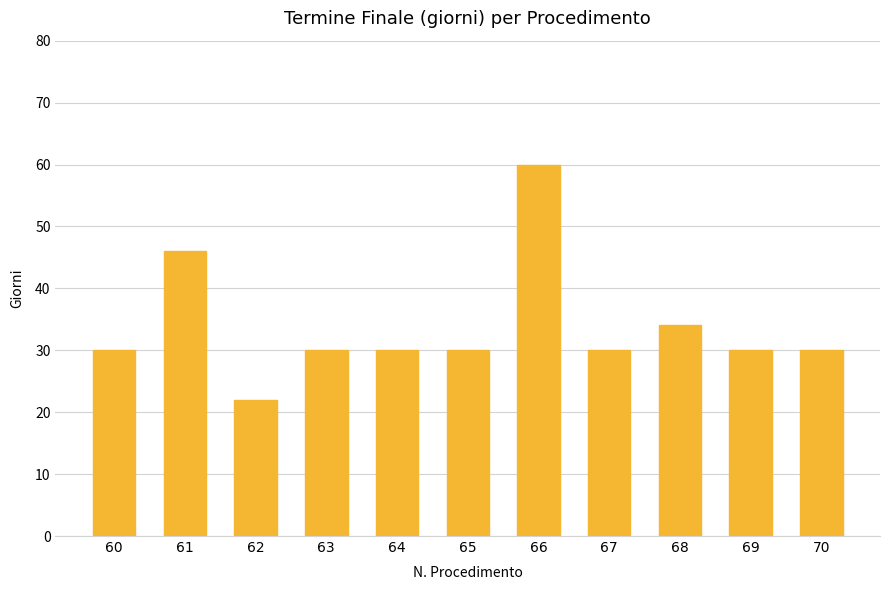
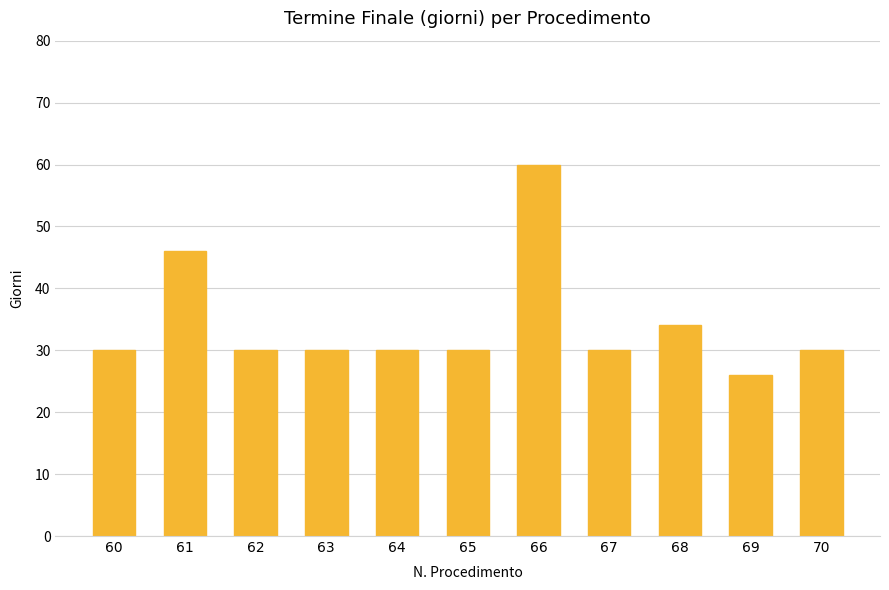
  {
    "60": 30,
    "61": 46,
-   "62": 22,
+   "62": 30,
    "63": 30,
    "64": 30,
    "65": 30,
    "66": 60,
    "67": 30,
    "68": 34,
-   "69": 30,
+   "69": 26,
    "70": 30
  }
